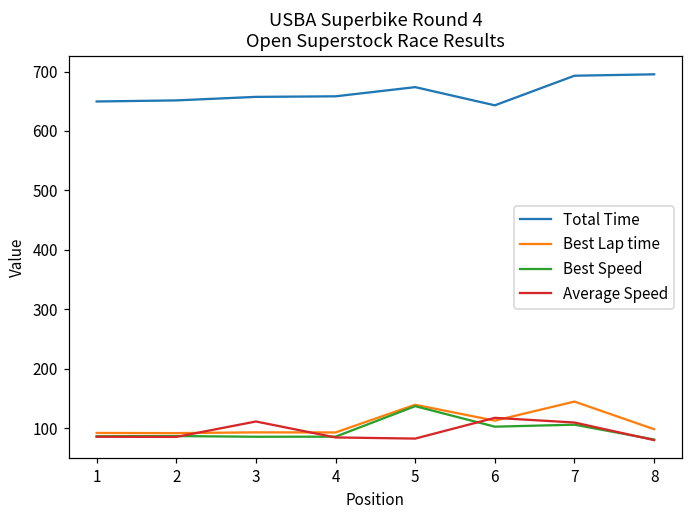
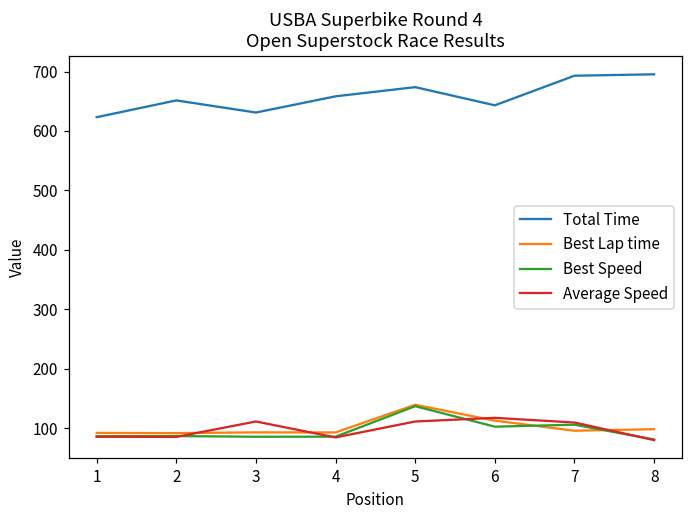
  {
    "Total Time": {
-     "1": 650,
+     "1": 620,
      "2": 650,
-     "3": 660,
+     "3": 630,
      "4": 660,
      "5": 670,
      "6": 640,
      "7": 690,
      "8": 700
    },
    "Best Lap time": {
      "1": 90,
      "2": 90,
      "3": 90,
      "4": 90,
-     "7": 140,
+     "7": 100,
      "8": 100
    },
    "Best Speed": {
      "3": 90,
      "6": 100
    },
    "Average Speed": {
      "3": 110,
-     "5": 80
+     "5": 110
    }
  }
